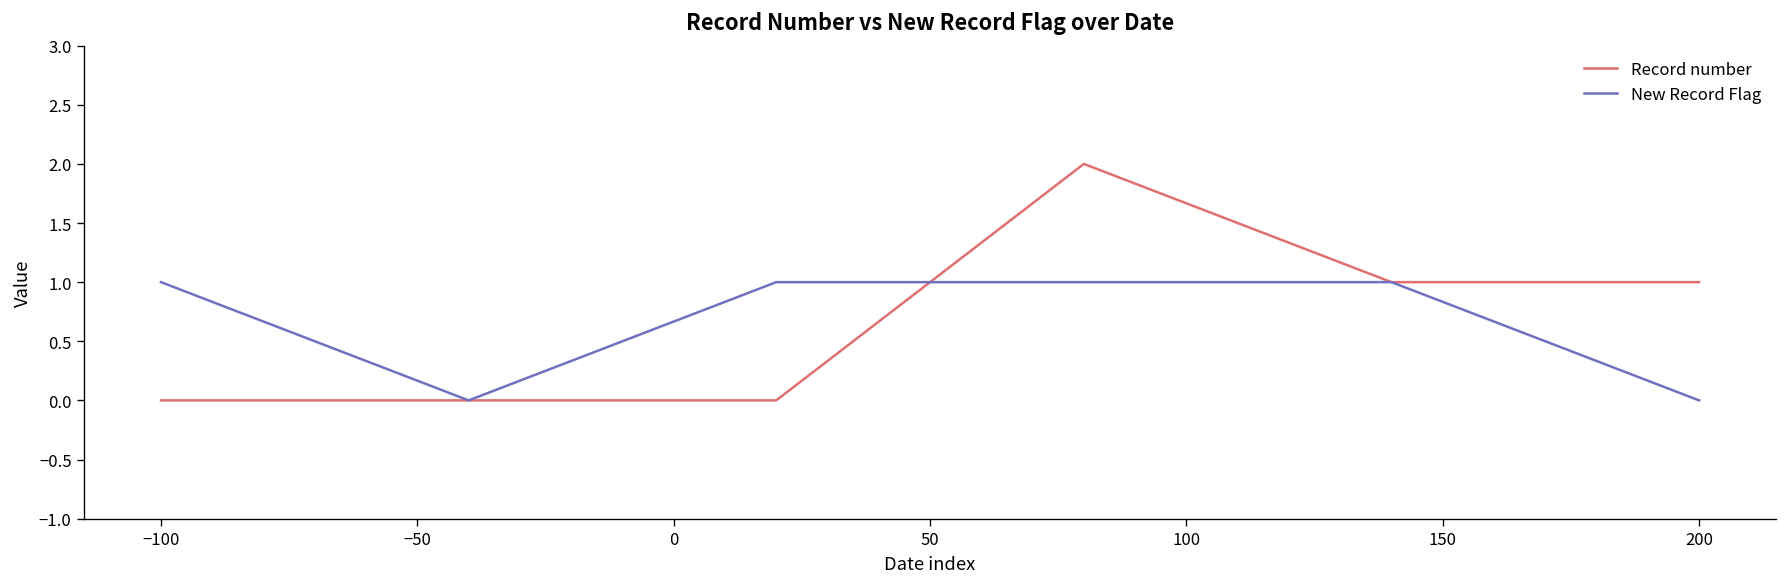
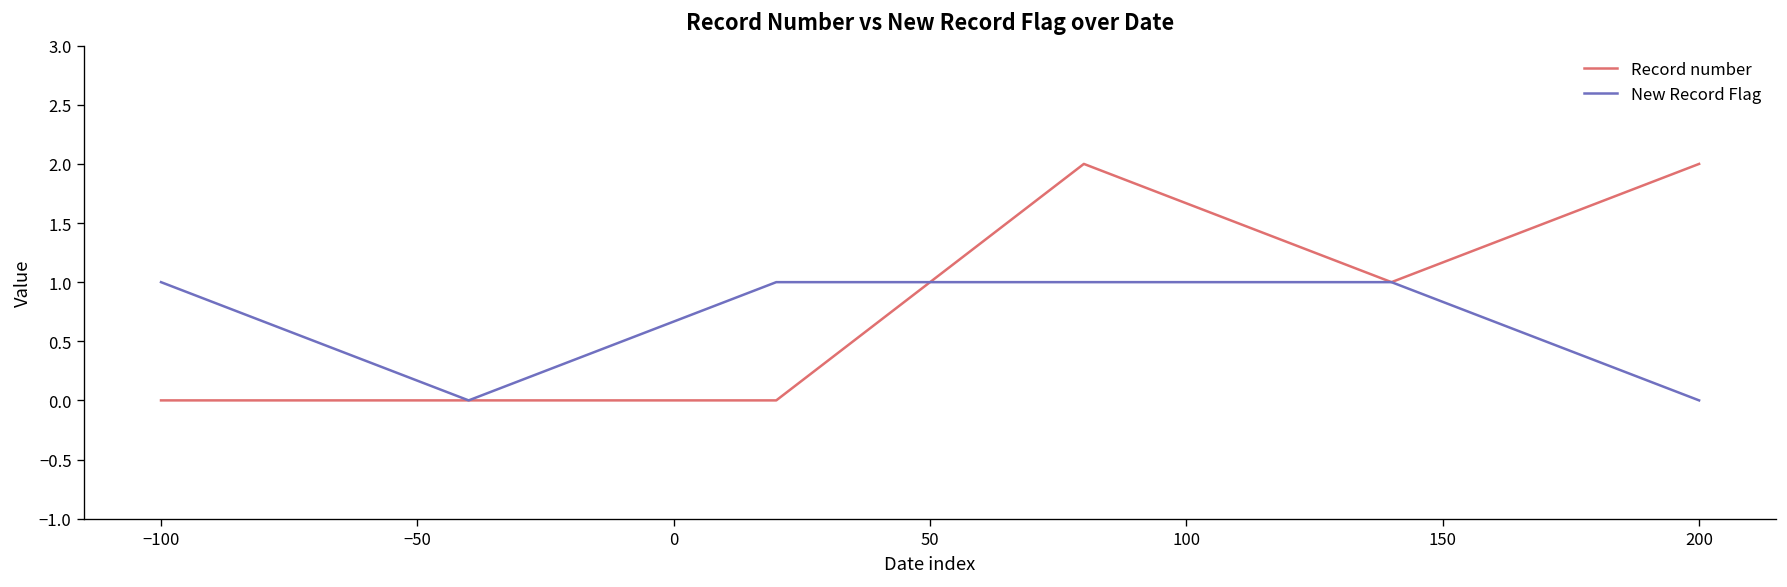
  {
    "Record number": {
      "−100": 0,
-     "200": 1
+     "200": 2
    },
    "New Record Flag": {
      "−100": 1,
      "200": 0
    }
  }
